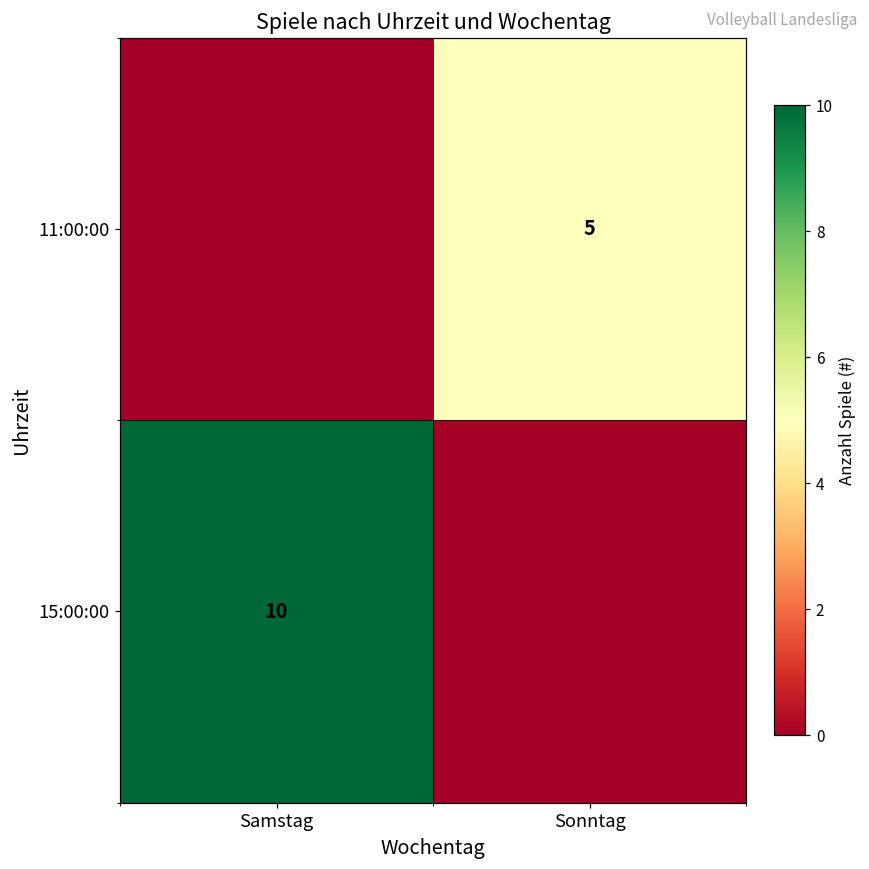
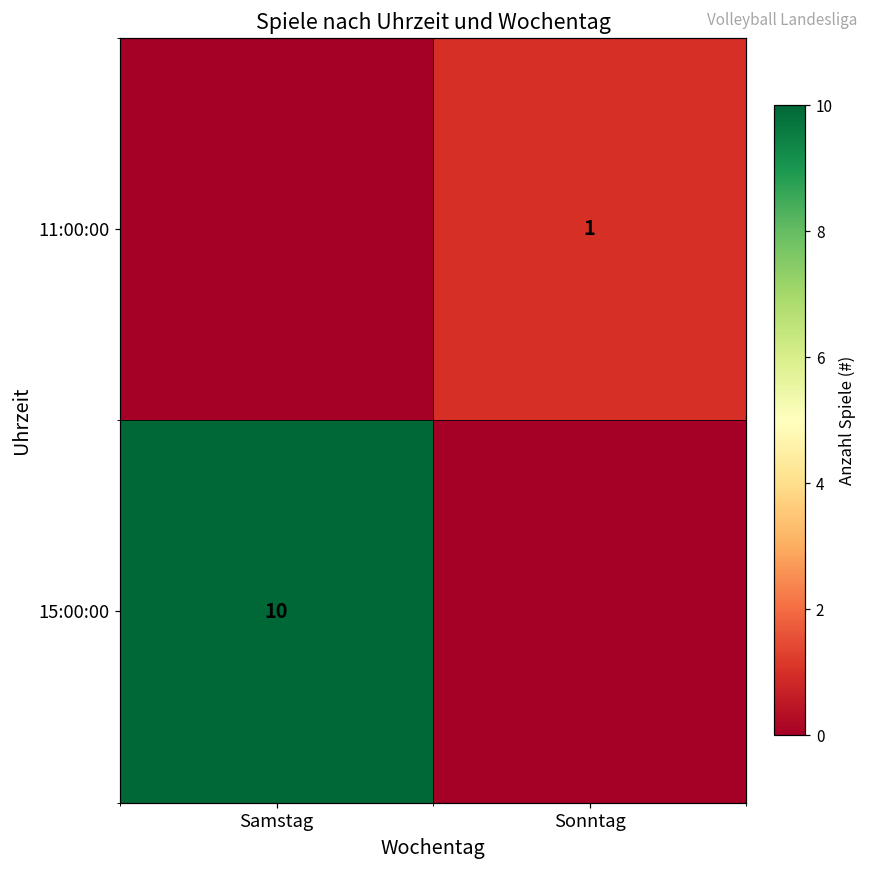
  {
    "11:00:00": {
-     "Sonntag": 5
+     "Sonntag": 1
    },
    "15:00:00": {
      "Samstag": 10
    }
  }
